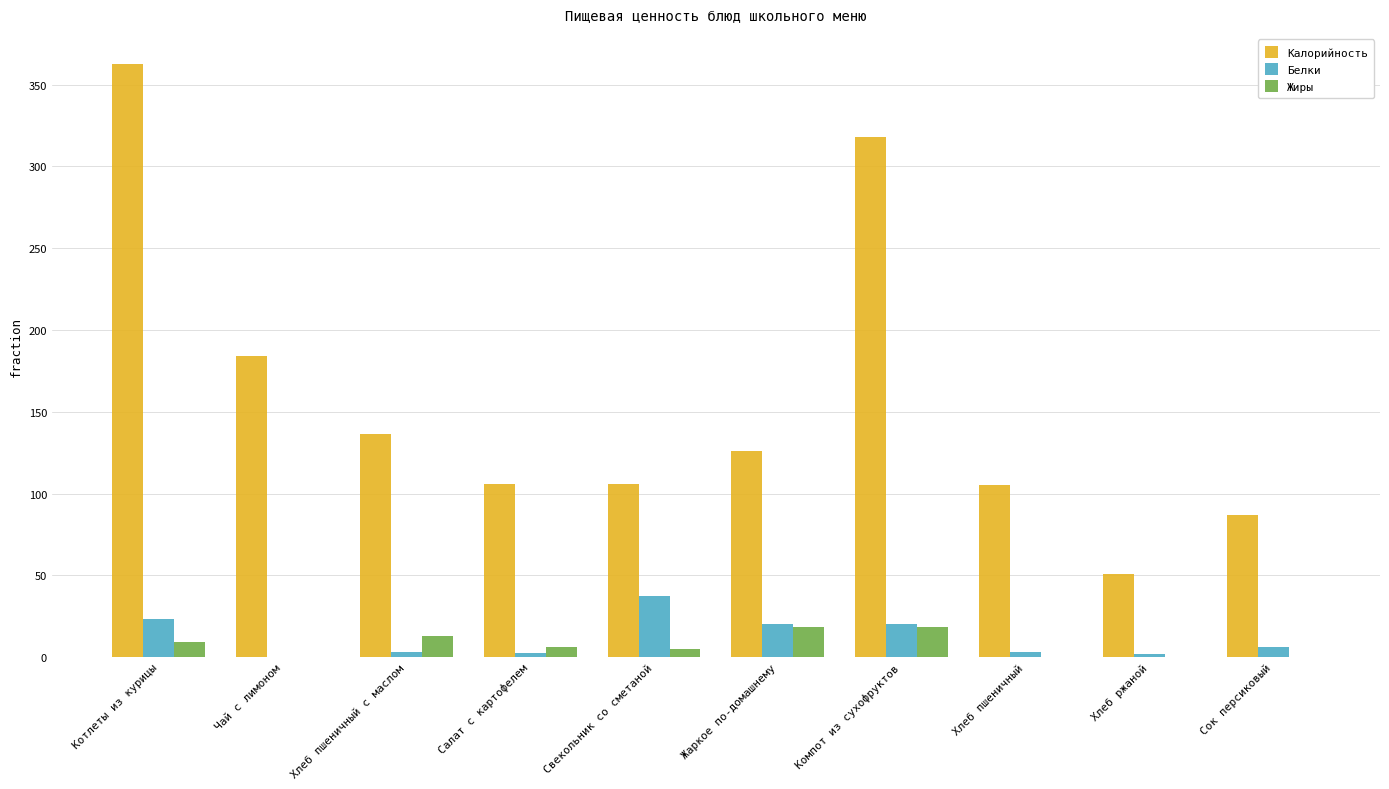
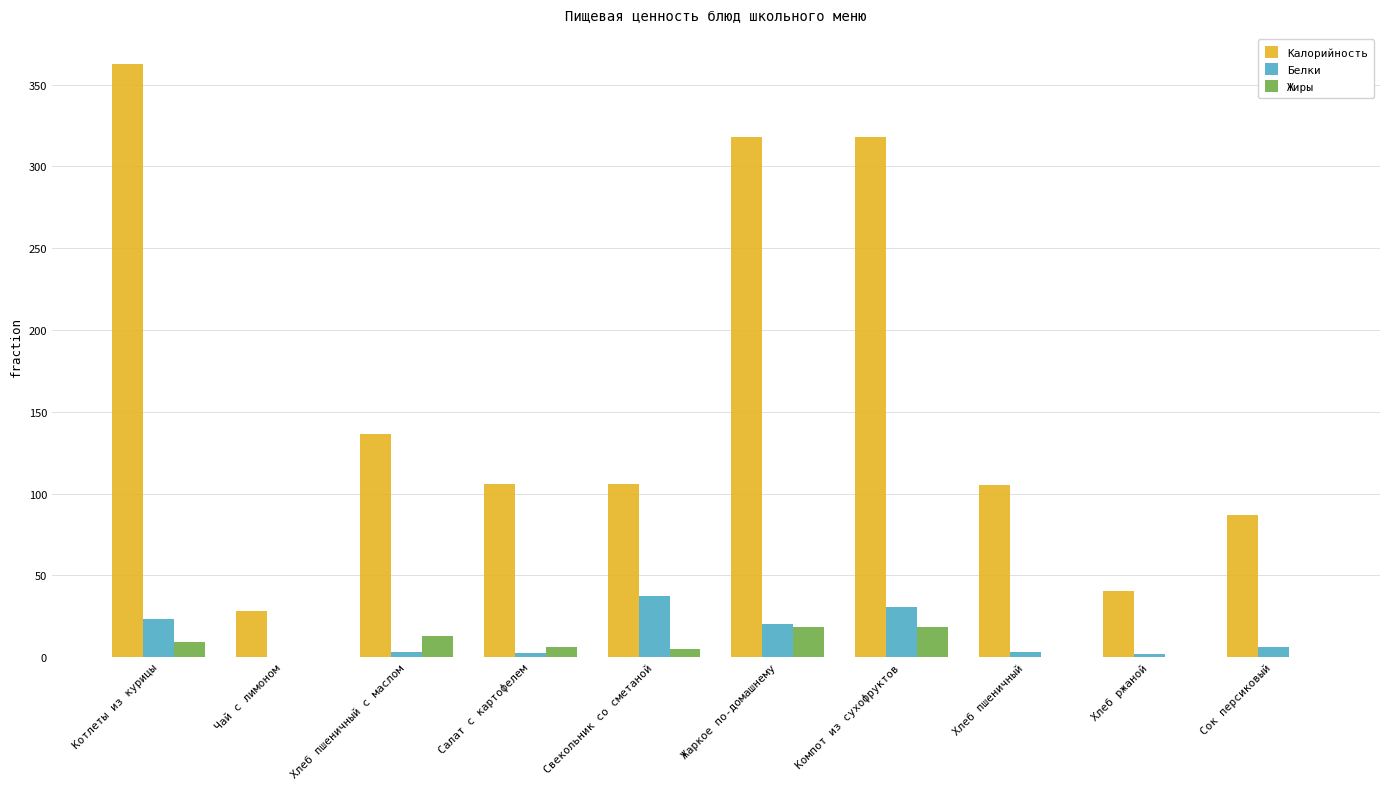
  {
    "Калорийность": {
      "Котлеты из курицы": 363,
-     "Чай с лимоном": 184,
+     "Чай с лимоном": 28,
      "Хлеб пшеничный с маслом": 136,
      "Салат с картофелем": 106,
      "Свекольник со сметаной": 106,
-     "Жаркое по-домашнему": 126,
+     "Жаркое по-домашнему": 318,
      "Компот из сухофруктов": 318,
      "Хлеб пшеничный": 106,
-     "Хлеб ржаной": 51,
+     "Хлеб ржаной": 41,
      "Сок персиковый": 87
    },
    "Белки": {
      "Котлеты из курицы": 23,
      "Хлеб пшеничный с маслом": 3,
      "Салат с картофелем": 3,
      "Свекольник со сметаной": 38,
      "Жаркое по-домашнему": 20,
-     "Компот из сухофруктов": 20,
+     "Компот из сухофруктов": 31,
      "Хлеб пшеничный": 3,
      "Хлеб ржаной": 2,
      "Сок персиковый": 6
    },
    "Жиры": {
      "Котлеты из курицы": 9,
      "Чай с лимоном": 0,
      "Хлеб пшеничный с маслом": 13,
      "Салат с картофелем": 6,
      "Свекольник со сметаной": 5,
      "Жаркое по-домашнему": 19,
      "Компот из сухофруктов": 19
    }
  }
